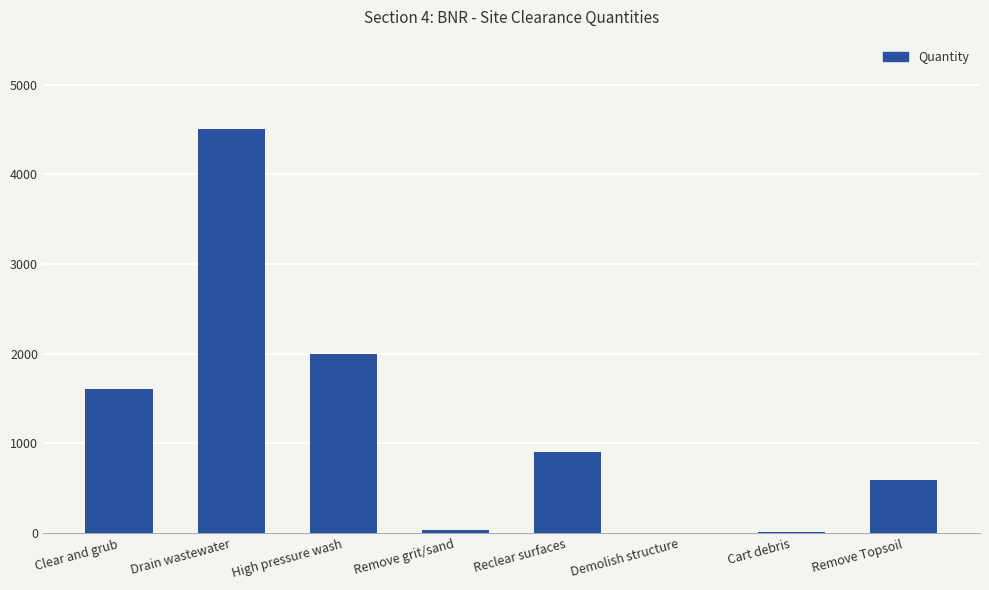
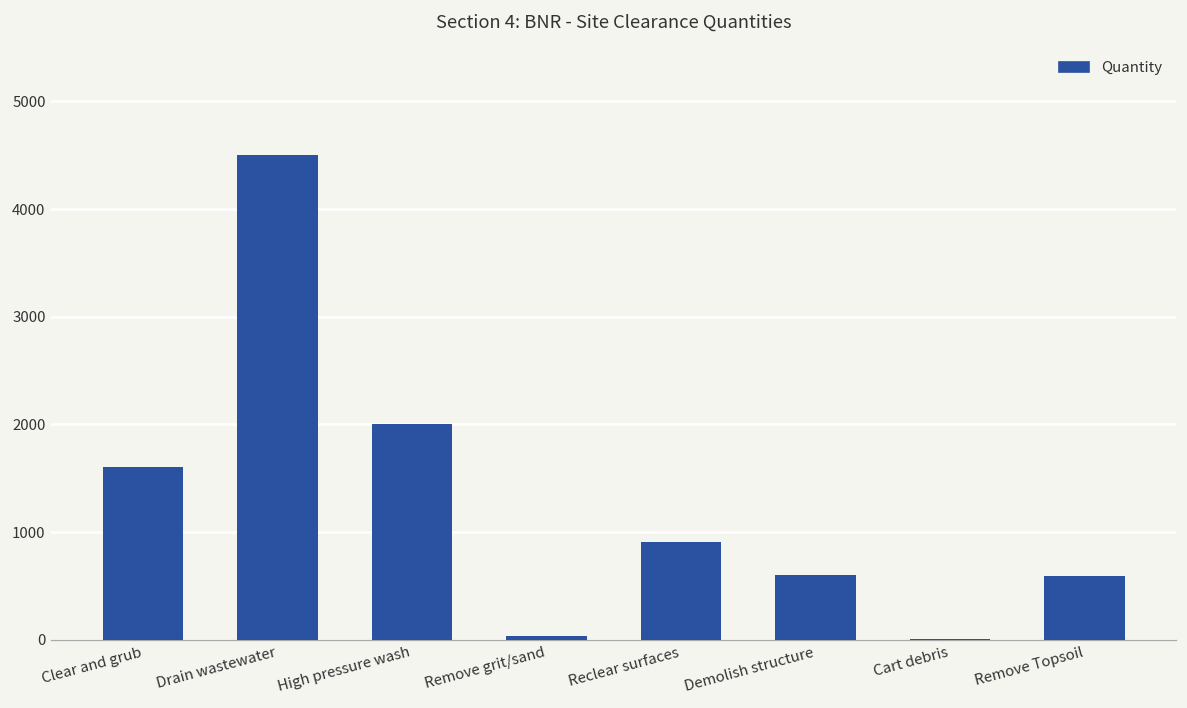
  {
    "Clear and grub": 1600,
    "Drain wastewater": 4500,
    "High pressure wash": 2000,
    "Remove grit/sand": 0,
    "Reclear surfaces": 900,
-   "Demolish structure": 0,
+   "Demolish structure": 600,
    "Remove Topsoil": 600
  }
